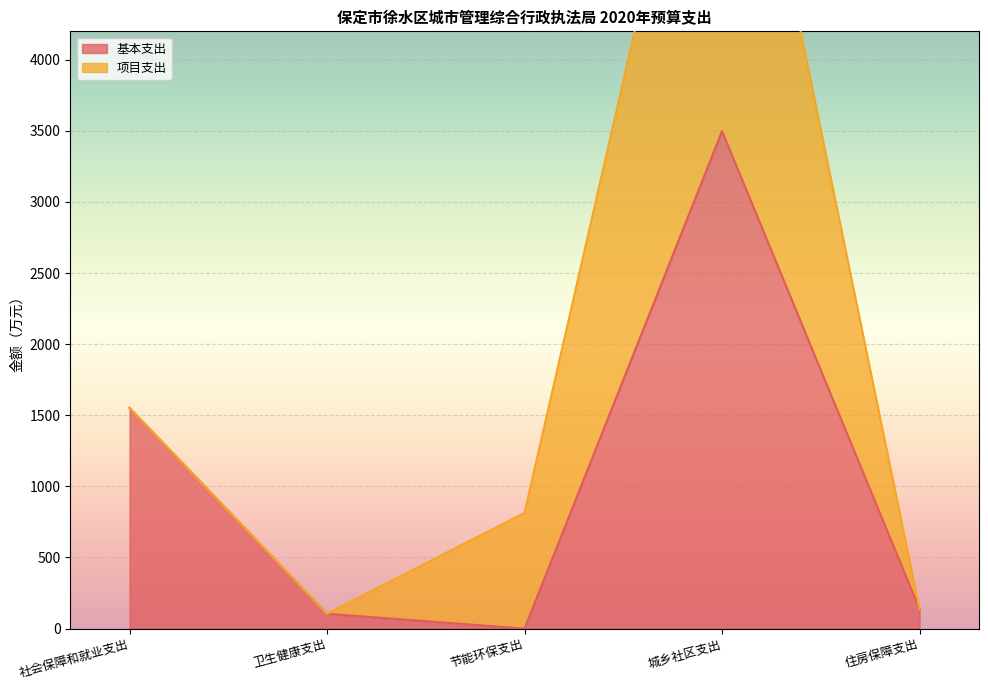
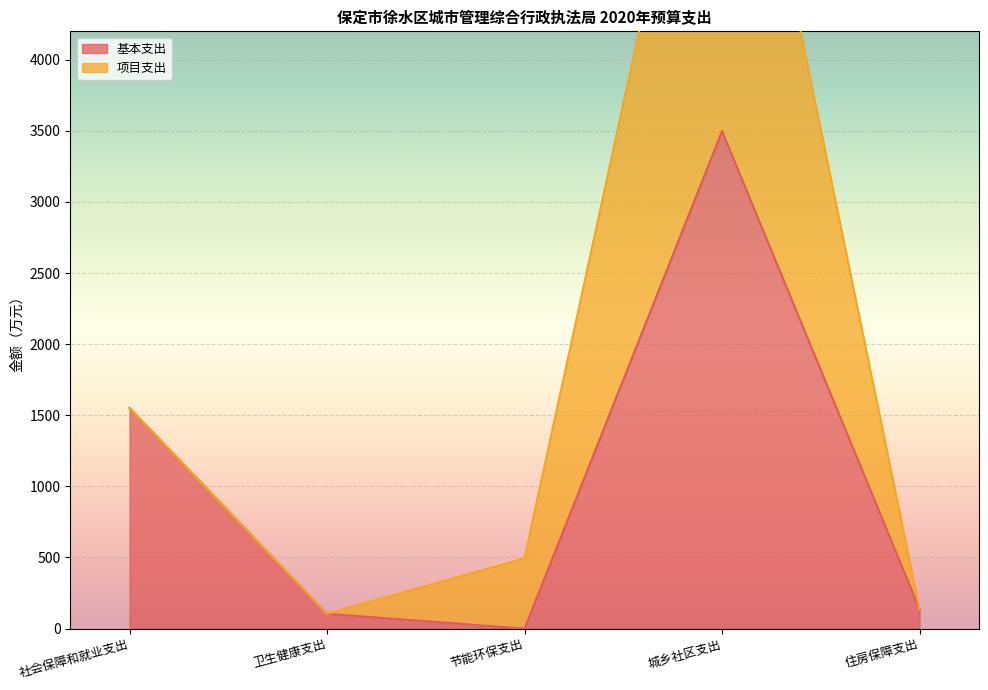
  {
    "基本支出": {
      "节能环保支出": 0,
      "城乡社区支出": 3500
    },
    "项目支出": {
-     "节能环保支出": 810
+     "节能环保支出": 490
    }
  }
